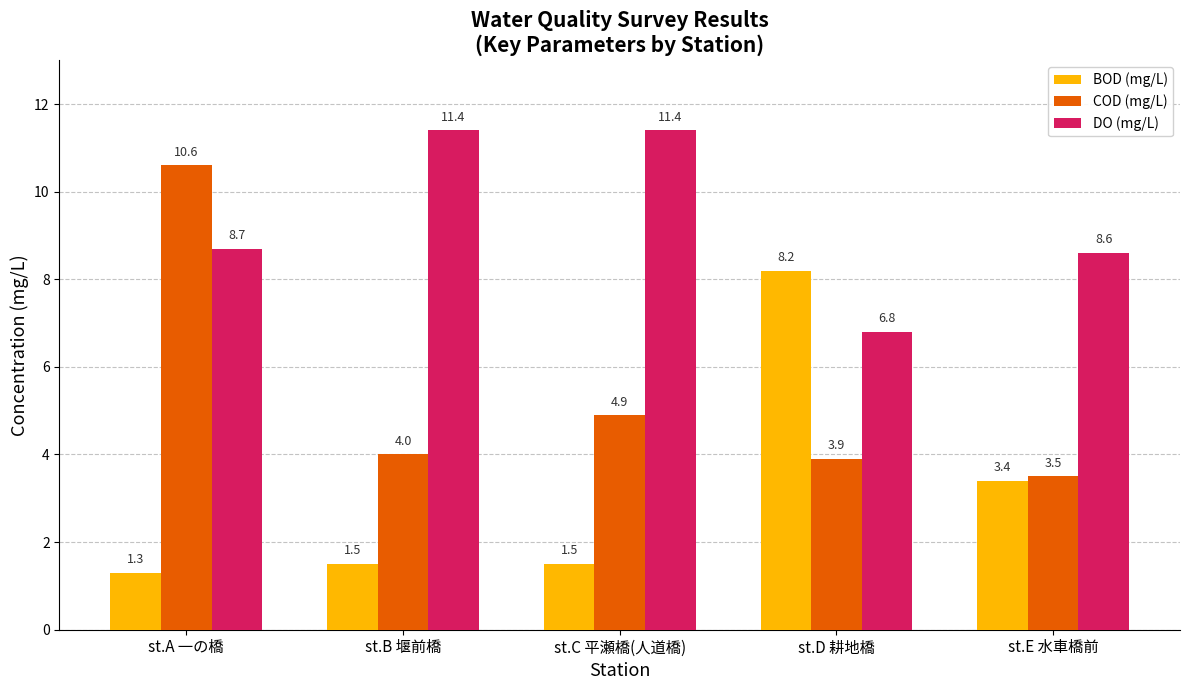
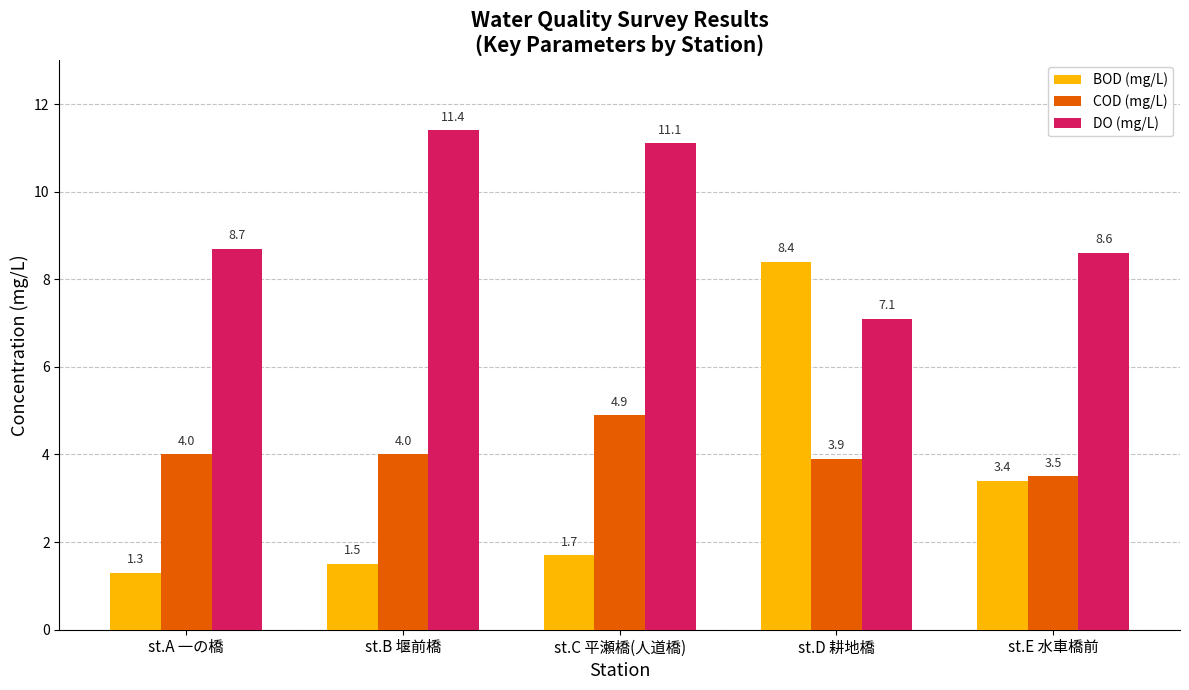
  {
    "BOD (mg/L)": {
      "st.A 一の橋": 1.3,
      "st.B 堰前橋": 1.5,
-     "st.C 平瀬橋(人道橋)": 1.5,
-     "st.D 耕地橋": 8.2,
+     "st.C 平瀬橋(人道橋)": 1.7,
+     "st.D 耕地橋": 8.4,
      "st.E 水車橋前": 3.4
    },
    "COD (mg/L)": {
-     "st.A 一の橋": 10.6,
+     "st.A 一の橋": 4.0,
      "st.B 堰前橋": 4.0,
      "st.C 平瀬橋(人道橋)": 4.9,
      "st.D 耕地橋": 3.9,
      "st.E 水車橋前": 3.5
    },
    "DO (mg/L)": {
      "st.A 一の橋": 8.7,
      "st.B 堰前橋": 11.4,
-     "st.C 平瀬橋(人道橋)": 11.4,
-     "st.D 耕地橋": 6.8,
+     "st.C 平瀬橋(人道橋)": 11.1,
+     "st.D 耕地橋": 7.1,
      "st.E 水車橋前": 8.6
    }
  }
